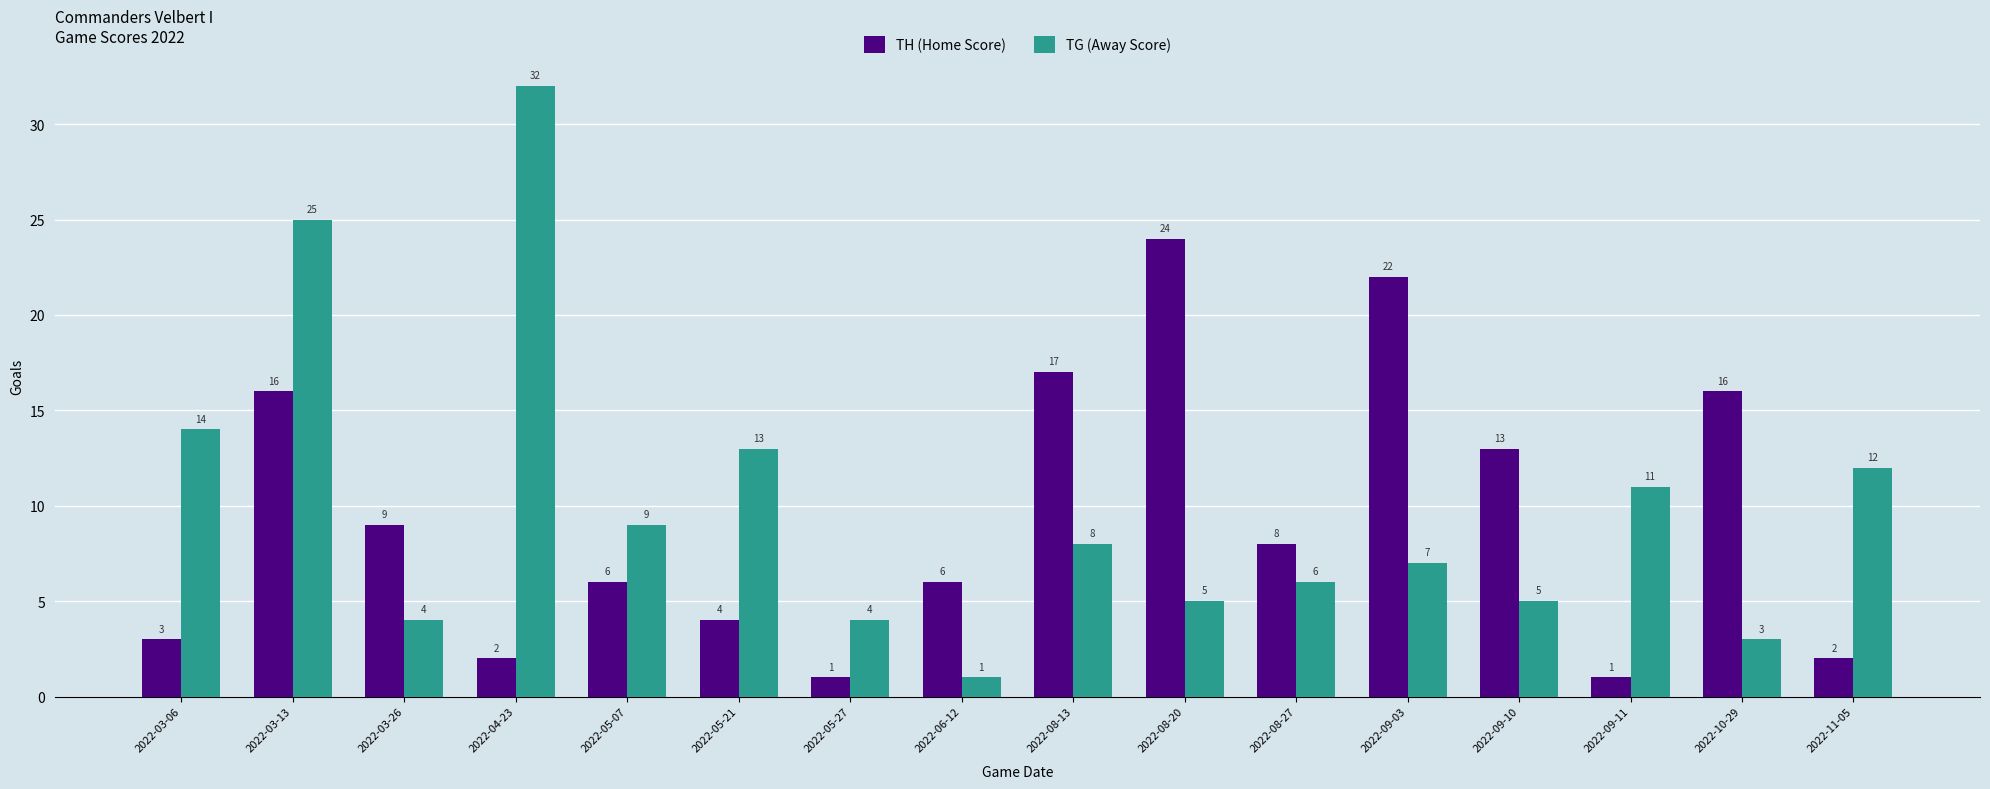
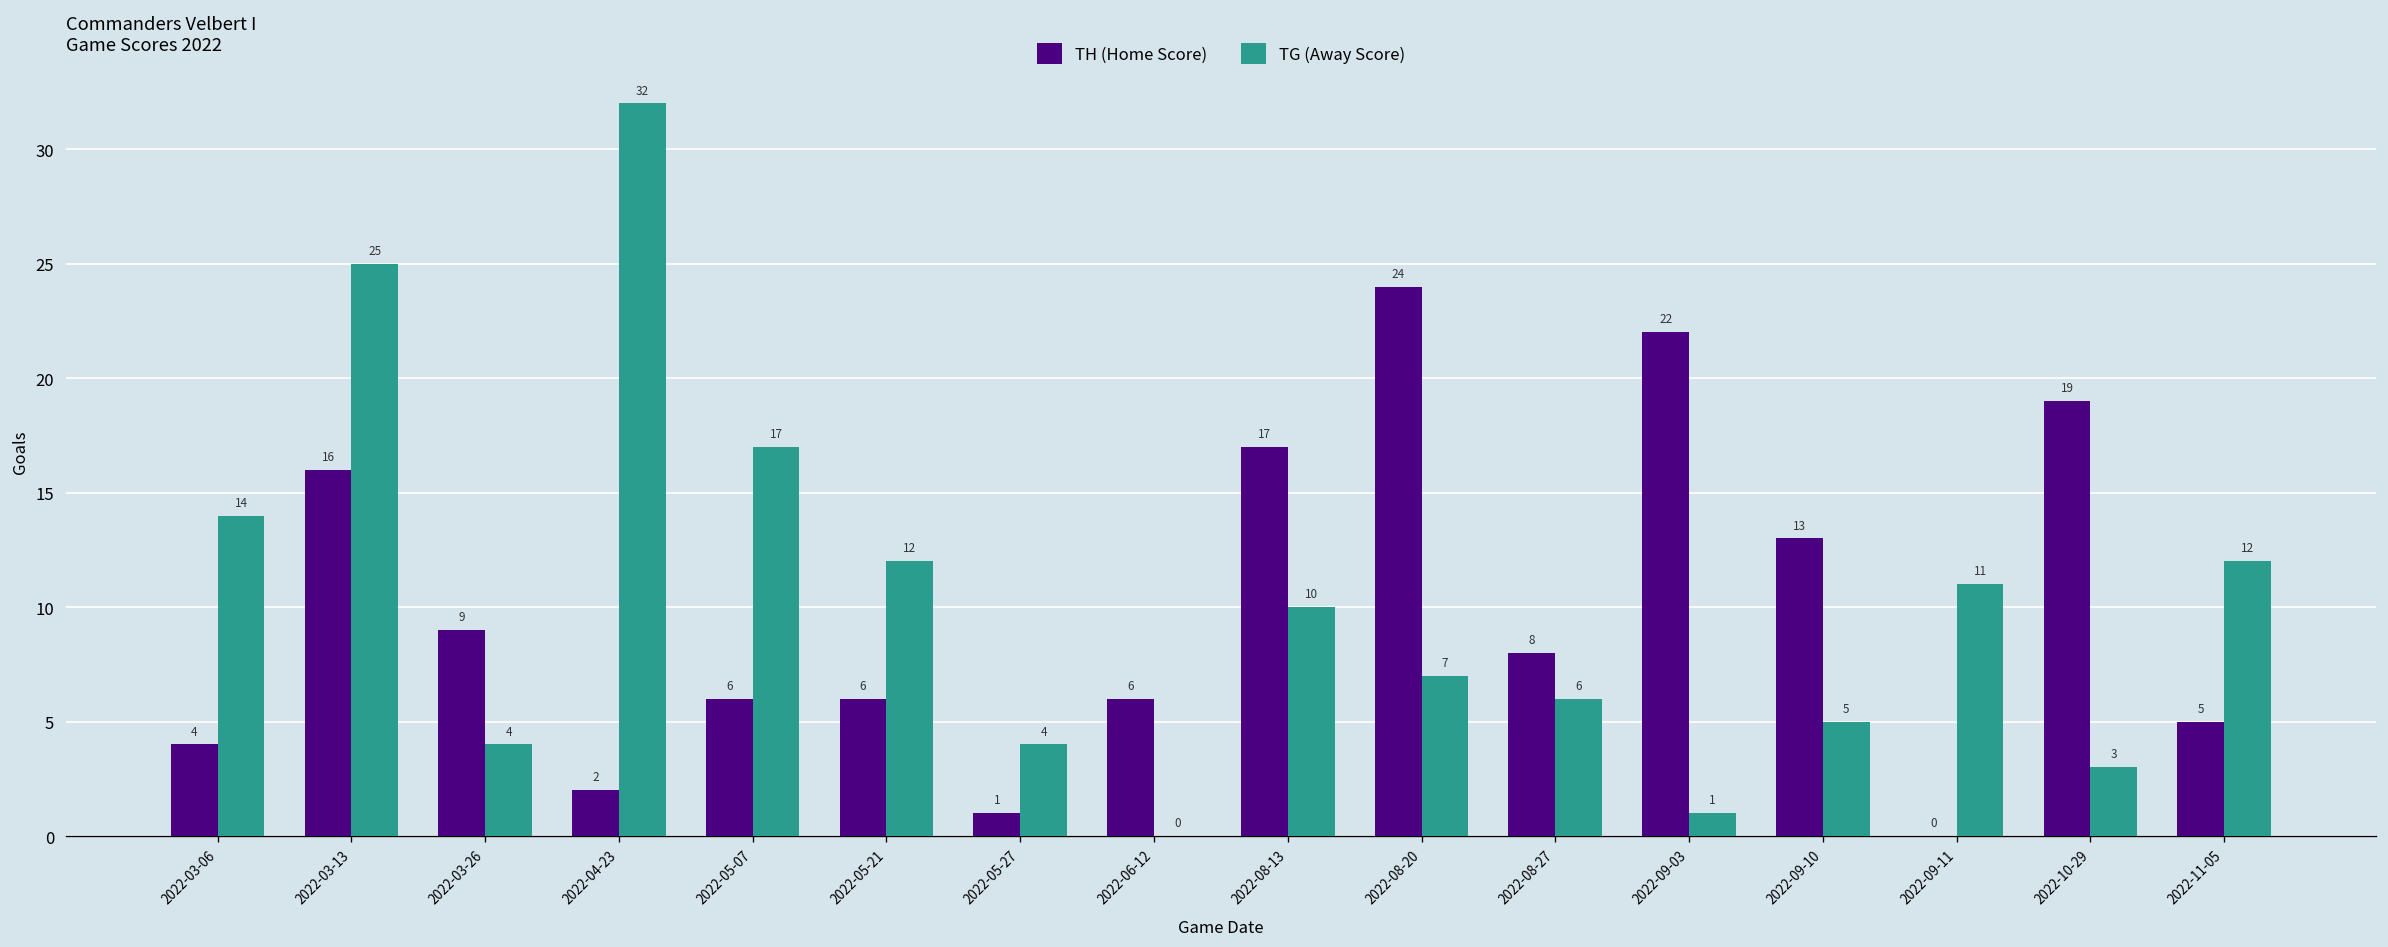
  {
    "TH (Home Score)": {
-     "2022-03-06": 3,
+     "2022-03-06": 4,
      "2022-03-13": 16,
      "2022-03-26": 9,
      "2022-04-23": 2,
      "2022-05-07": 6,
-     "2022-05-21": 4,
+     "2022-05-21": 6,
      "2022-05-27": 1,
      "2022-06-12": 6,
      "2022-08-13": 17,
      "2022-08-20": 24,
      "2022-08-27": 8,
      "2022-09-03": 22,
      "2022-09-10": 13,
-     "2022-09-11": 1,
-     "2022-10-29": 16,
-     "2022-11-05": 2
+     "2022-09-11": 0,
+     "2022-10-29": 19,
+     "2022-11-05": 5
    },
    "TG (Away Score)": {
      "2022-03-06": 14,
      "2022-03-13": 25,
      "2022-03-26": 4,
      "2022-04-23": 32,
-     "2022-05-07": 9,
-     "2022-05-21": 13,
+     "2022-05-07": 17,
+     "2022-05-21": 12,
      "2022-05-27": 4,
-     "2022-06-12": 1,
-     "2022-08-13": 8,
-     "2022-08-20": 5,
+     "2022-06-12": 0,
+     "2022-08-13": 10,
+     "2022-08-20": 7,
      "2022-08-27": 6,
-     "2022-09-03": 7,
+     "2022-09-03": 1,
      "2022-09-10": 5,
      "2022-09-11": 11,
      "2022-10-29": 3,
      "2022-11-05": 12
    }
  }
